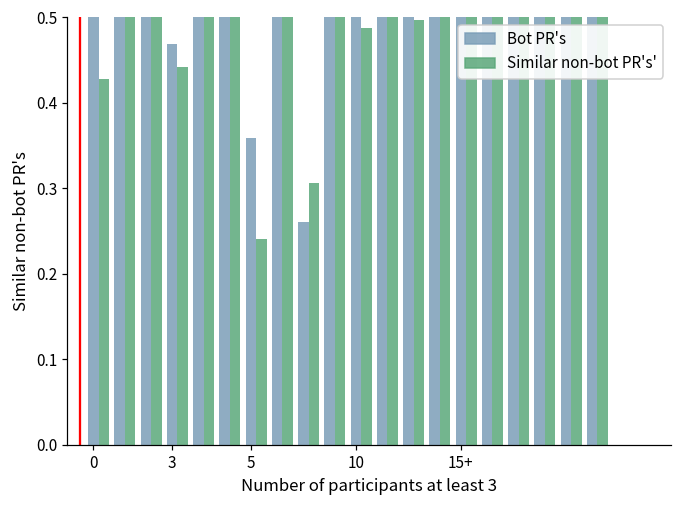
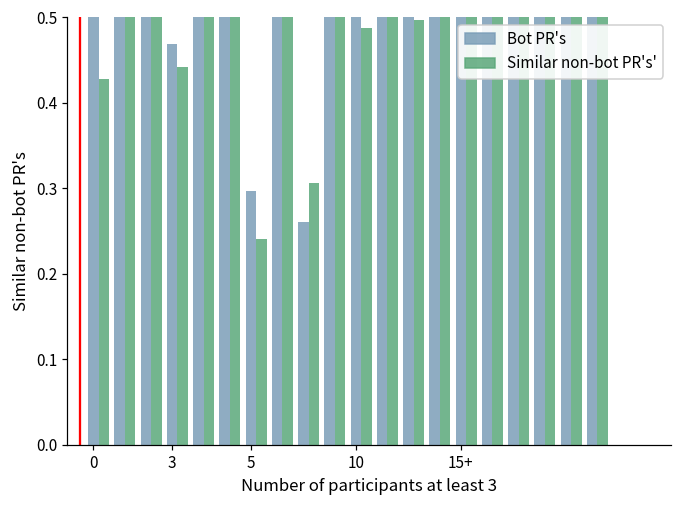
  {
    "Bot PR's": {
      "3": 0.47,
-     "5": 0.36
+     "5": 0.30
    }
  }
